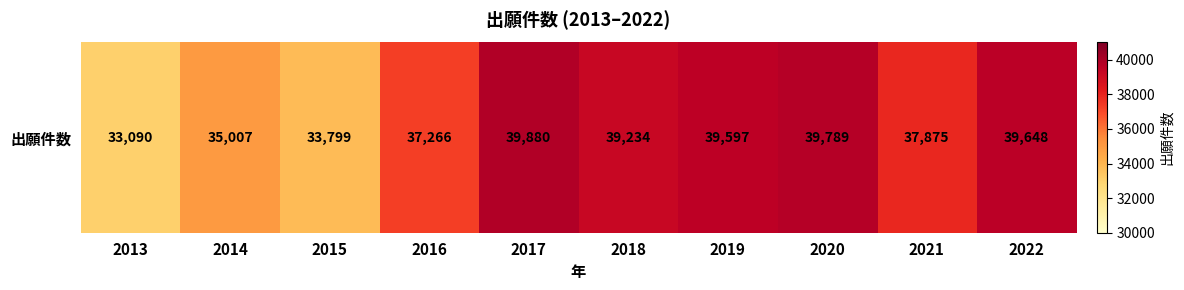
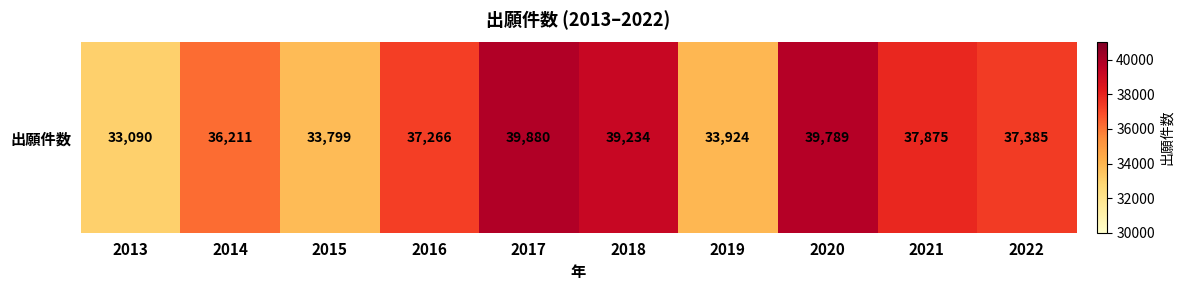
  {
    "出願件数": {
      "2013": "33,090",
-     "2014": "35,007",
+     "2014": "36,211",
      "2015": "33,799",
      "2016": "37,266",
      "2017": "39,880",
      "2018": "39,234",
-     "2019": "39,597",
+     "2019": "33,924",
      "2020": "39,789",
      "2021": "37,875",
-     "2022": "39,648"
+     "2022": "37,385"
    }
  }
